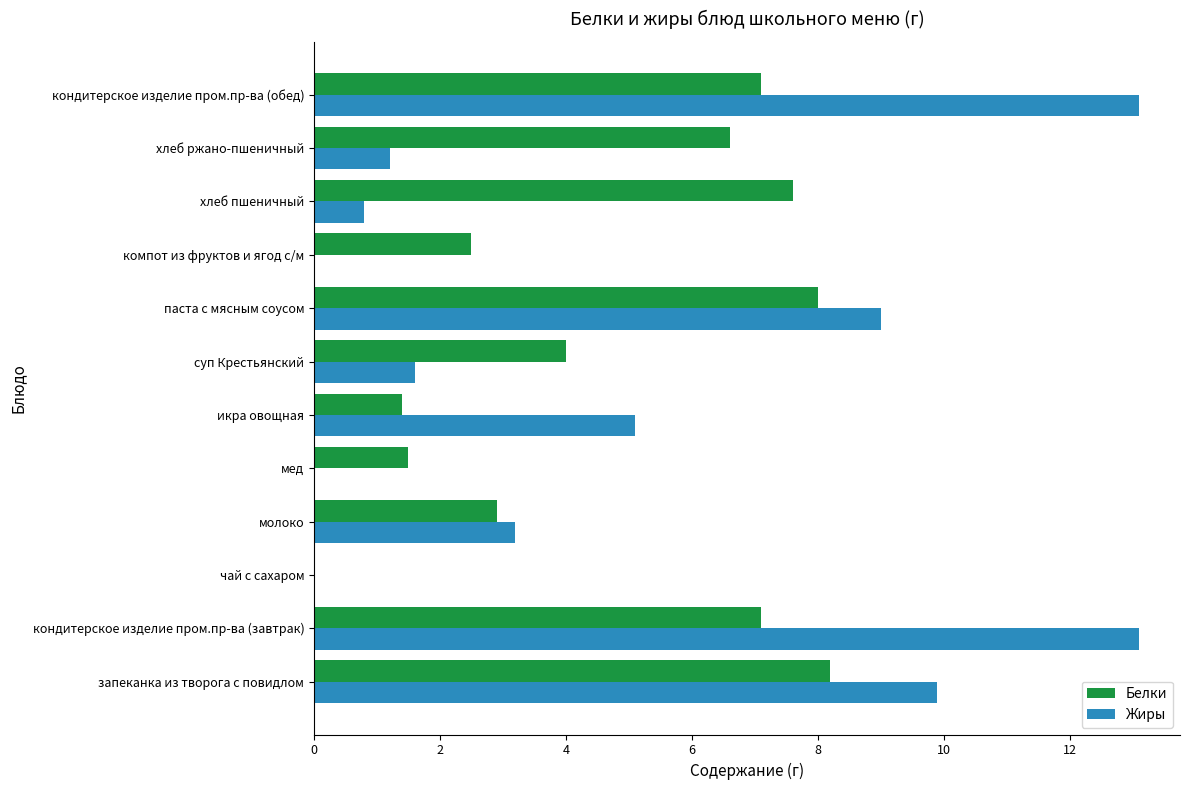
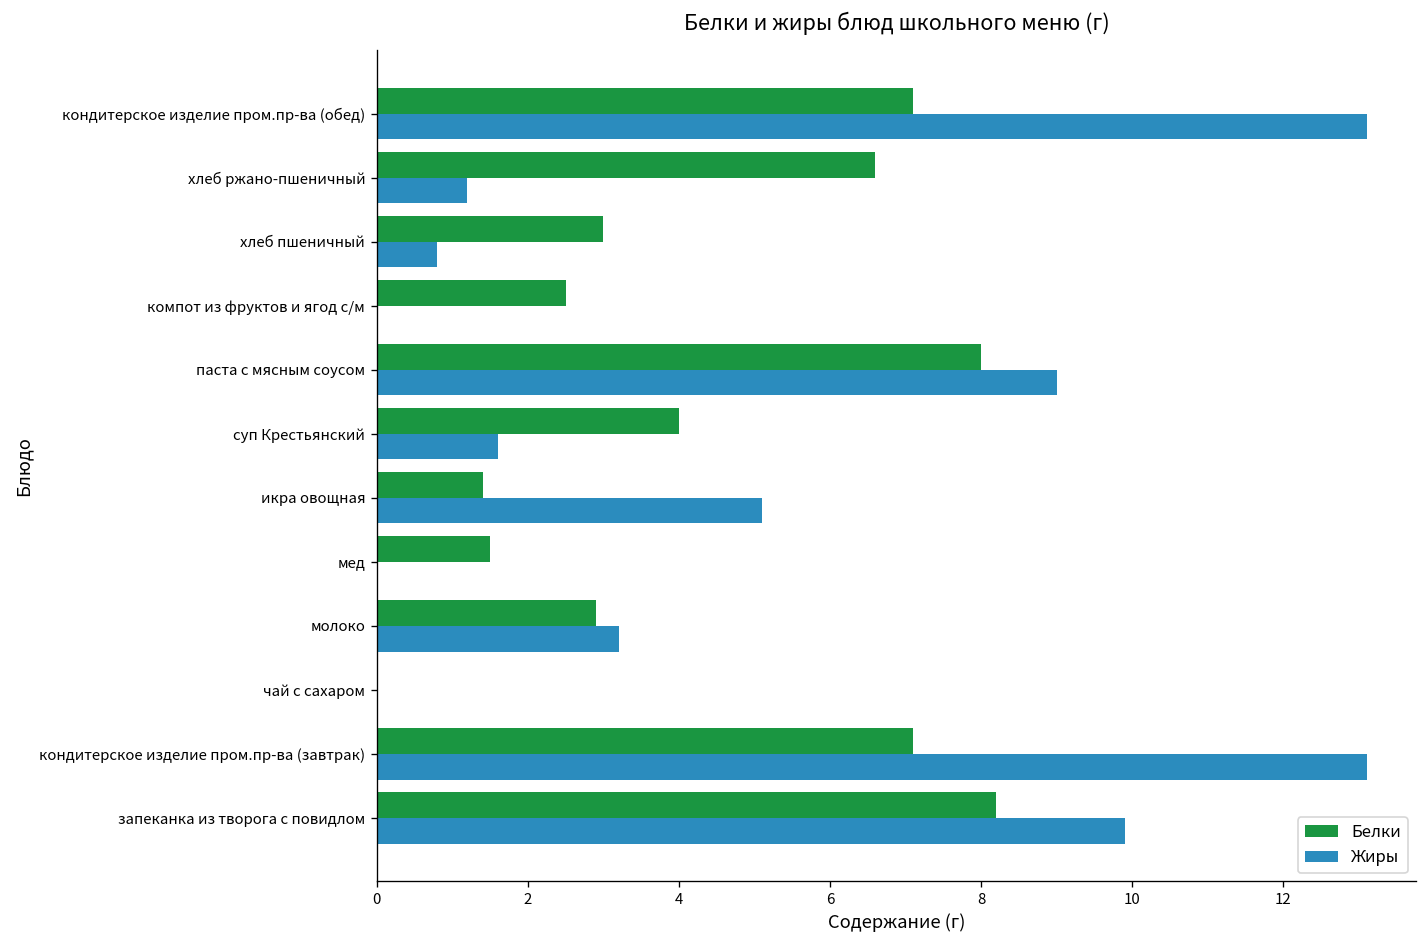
  {
    "Белки": {
      "кондитерское изделие пром.пр-ва (обед)": 7.1,
      "хлеб ржано-пшеничный": 6.6,
-     "хлеб пшеничный": 7.6,
+     "хлеб пшеничный": 3.0,
      "компот из фруктов и ягод с/м": 2.5,
      "паста с мясным соусом": 8.0,
      "суп Крестьянский": 4.0,
      "икра овощная": 1.4,
      "мед": 1.5,
      "молоко": 2.9,
      "чай с сахаром": 0.0,
      "кондитерское изделие пром.пр-ва (завтрак)": 7.1,
      "запеканка из творога с повидлом": 8.2
    },
    "Жиры": {
      "кондитерское изделие пром.пр-ва (обед)": 13.1,
      "хлеб ржано-пшеничный": 1.2,
      "хлеб пшеничный": 0.8,
      "компот из фруктов и ягод с/м": 0.0,
      "паста с мясным соусом": 9.0,
      "суп Крестьянский": 1.6,
      "икра овощная": 5.1,
      "мед": 0.0,
      "молоко": 3.2,
      "чай с сахаром": 0.0,
      "кондитерское изделие пром.пр-ва (завтрак)": 13.1,
      "запеканка из творога с повидлом": 9.9
    }
  }
